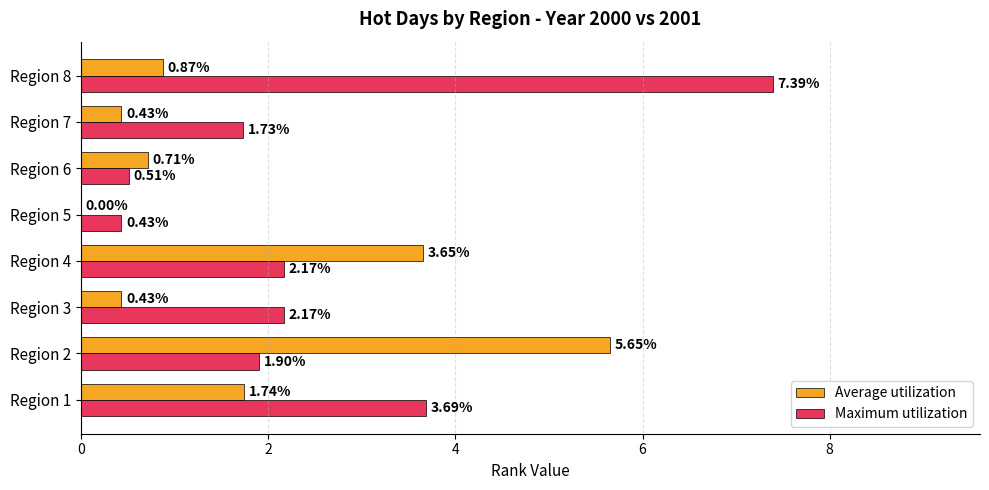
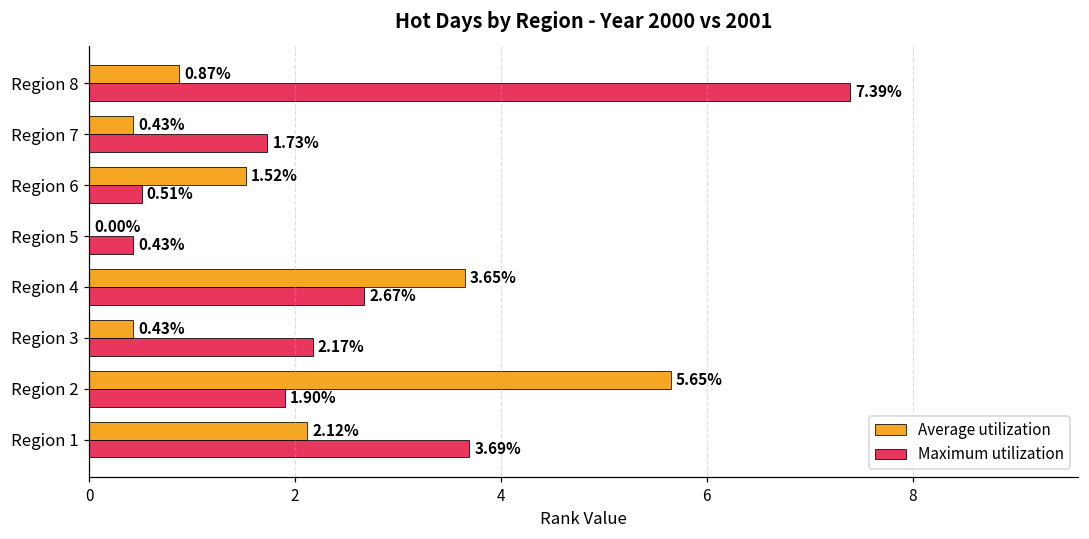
  {
    "Average utilization": {
      "Region 8": "0.87%",
      "Region 7": "0.43%",
-     "Region 6": "0.71%",
+     "Region 6": "1.52%",
      "Region 5": "0.00%",
      "Region 4": "3.65%",
      "Region 3": "0.43%",
      "Region 2": "5.65%",
-     "Region 1": "1.74%"
+     "Region 1": "2.12%"
    },
    "Maximum utilization": {
      "Region 8": "7.39%",
      "Region 7": "1.73%",
      "Region 6": "0.51%",
      "Region 5": "0.43%",
-     "Region 4": "2.17%",
+     "Region 4": "2.67%",
      "Region 3": "2.17%",
      "Region 2": "1.90%",
      "Region 1": "3.69%"
    }
  }
